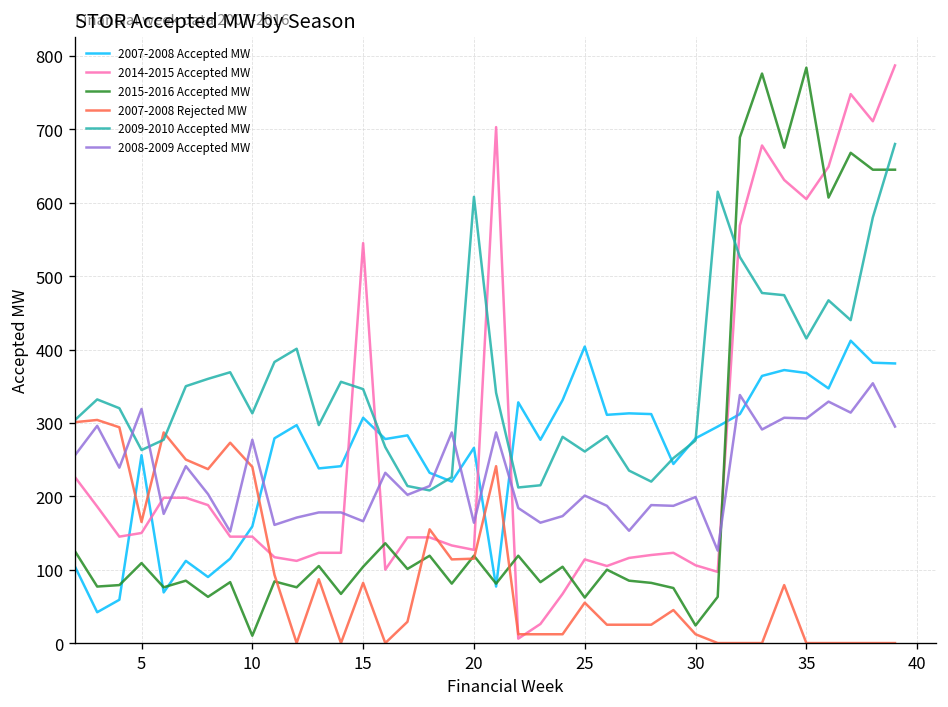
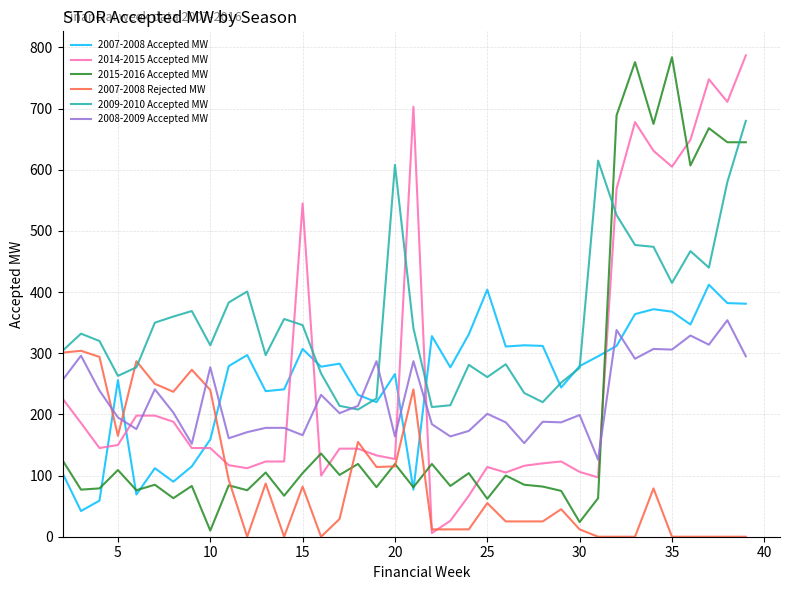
  {
    "2007-2008 Accepted MW": {
      "5": 260,
      "10": 160,
      "15": 310,
      "20": 270,
      "25": 400,
      "35": 370
    },
    "2014-2015 Accepted MW": {
      "5": 150,
      "10": 150,
      "15": 550,
      "20": 130,
      "25": 110,
      "30": 110,
      "35": 610
    },
    "2015-2016 Accepted MW": {
      "5": 110,
      "10": 10,
      "15": 100,
      "25": 60,
      "30": 20,
      "35": 780
    },
    "2007-2008 Rejected MW": {
      "5": 170,
      "10": 240,
      "15": 80,
      "25": 60,
      "30": 10,
      "35": 0
    },
    "2009-2010 Accepted MW": {
      "5": 260,
      "10": 310,
      "15": 350,
      "20": 610,
      "25": 260,
      "35": 420
    },
    "2008-2009 Accepted MW": {
-     "5": 320,
+     "5": 200,
      "10": 280,
      "15": 170,
      "20": 160,
      "25": 200,
      "30": 200,
      "35": 310
    }
  }
